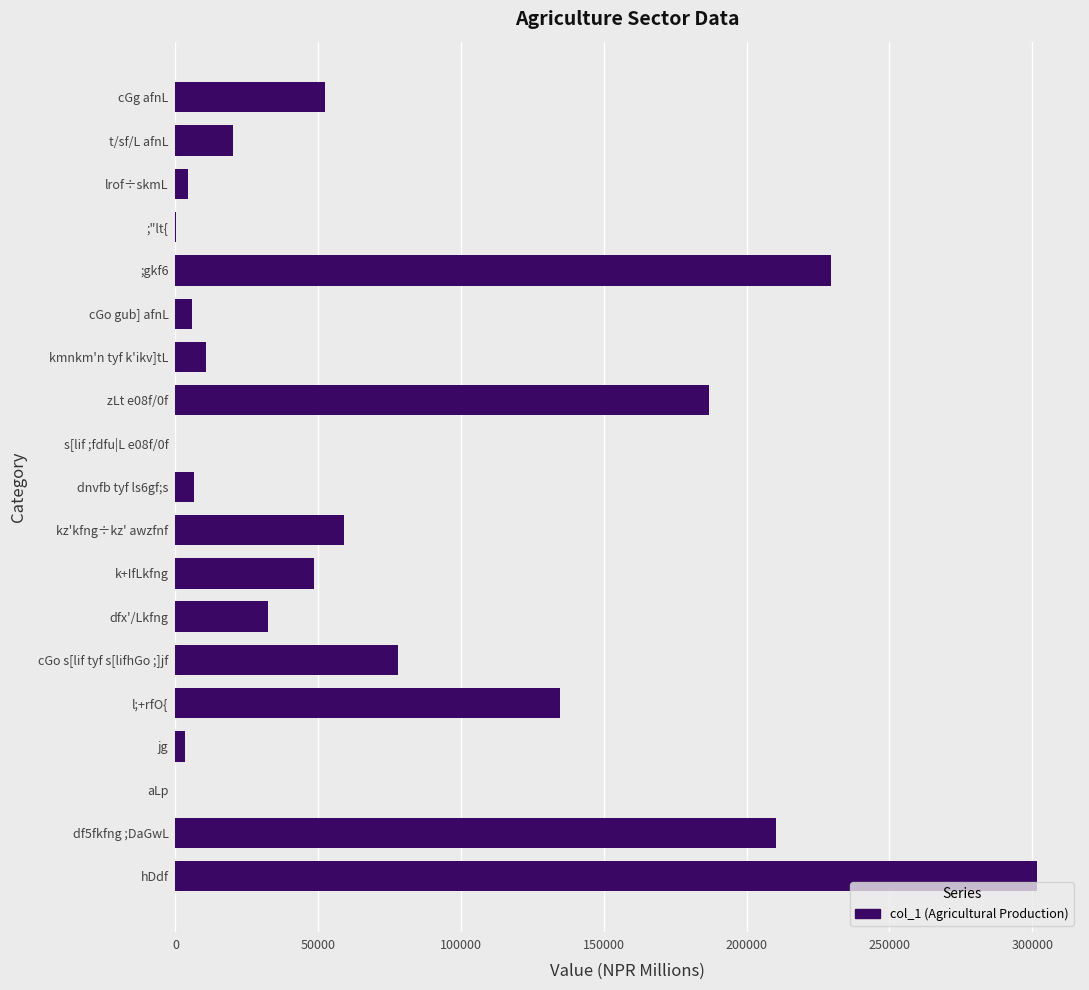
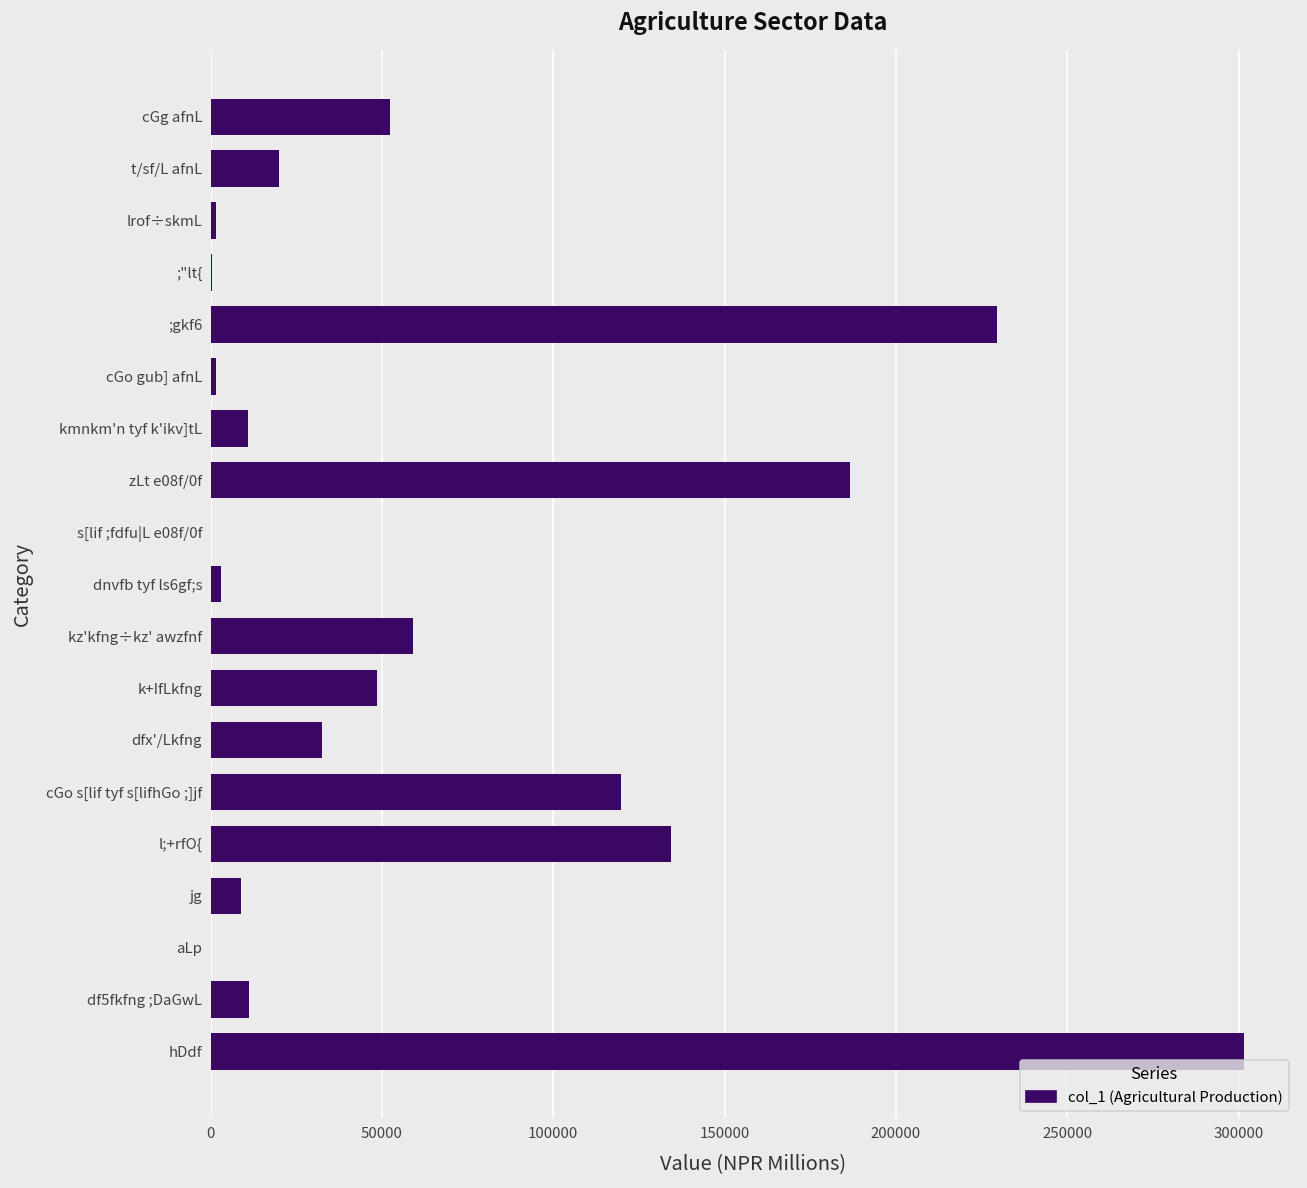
  {
    "cGg afnL": 52000,
    "t/sf/L afnL": 20000,
-   "lrof÷skmL": 4000,
+   "lrof÷skmL": 2000,
    ";gkf6": 230000,
-   "cGo gub] afnL": 6000,
+   "cGo gub] afnL": 2000,
    "kmnkm'n tyf k'ikv]tL": 11000,
    "zLt e08f/0f": 187000,
    "s[lif ;fdfu|L e08f/0f": 0,
-   "dnvfb tyf ls6gf;s": 7000,
+   "dnvfb tyf ls6gf;s": 3000,
    "kz'kfng÷kz' awzfnf": 59000,
    "k+IfLkfng": 49000,
    "dfx'/Lkfng": 32000,
-   "cGo s[lif tyf s[lifhGo ;]jf": 78000,
+   "cGo s[lif tyf s[lifhGo ;]jf": 120000,
    "l;+rfO{": 134000,
-   "jg": 3000,
+   "jg": 9000,
    "aLp": 0,
-   "df5fkfng ;DaGwL": 210000,
+   "df5fkfng ;DaGwL": 11000,
    "hDdf": 302000
  }
